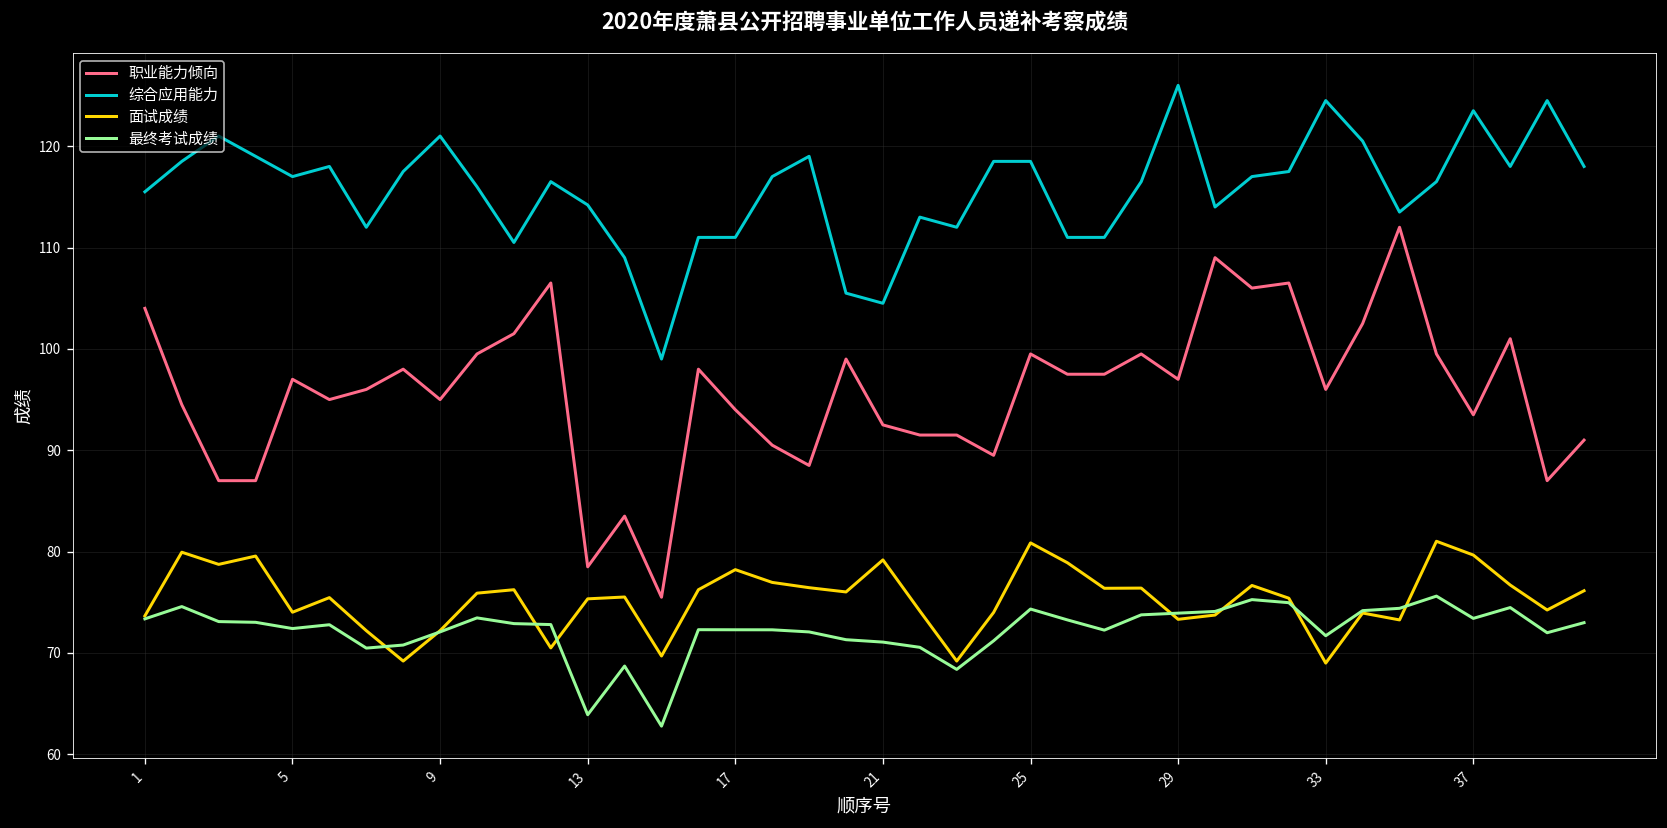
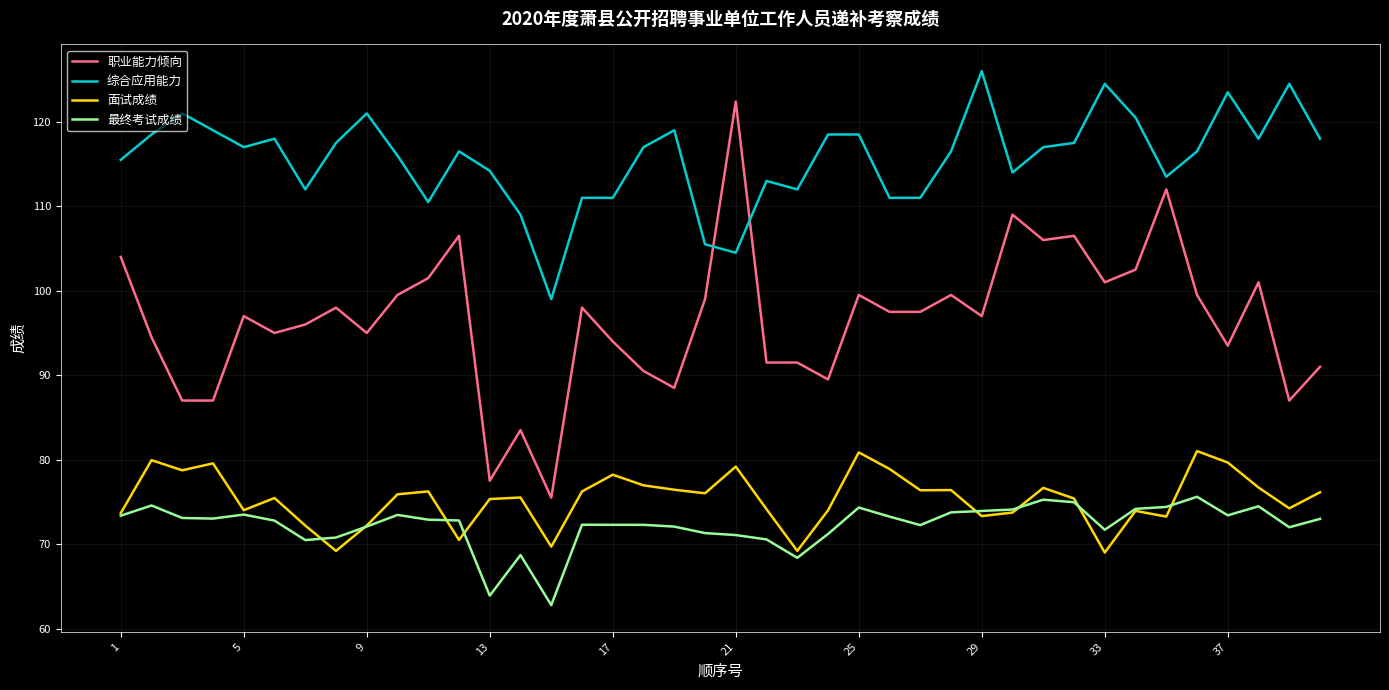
  {
    "职业能力倾向": {
      "1": 104,
      "5": 97,
      "9": 95,
-     "13": 79,
+     "13": 78,
      "17": 94,
-     "21": 93,
+     "21": 122,
      "25": 100,
      "29": 97,
-     "33": 96,
+     "33": 101,
      "37": 94
    },
    "综合应用能力": {
      "1": 116,
      "5": 117,
      "9": 121,
      "13": 114,
      "17": 111,
      "21": 105,
      "25": 119,
      "29": 126,
      "33": 125,
      "37": 124
    },
    "面试成绩": {
      "5": 74,
      "13": 75,
      "17": 78,
      "21": 79,
      "25": 81,
      "29": 73,
      "33": 69,
      "37": 80
    },
    "最终考试成绩": {
-     "5": 72,
+     "5": 74,
      "13": 64,
      "17": 72,
      "21": 71,
      "25": 74,
      "29": 74,
      "33": 72,
      "37": 73
    }
  }
